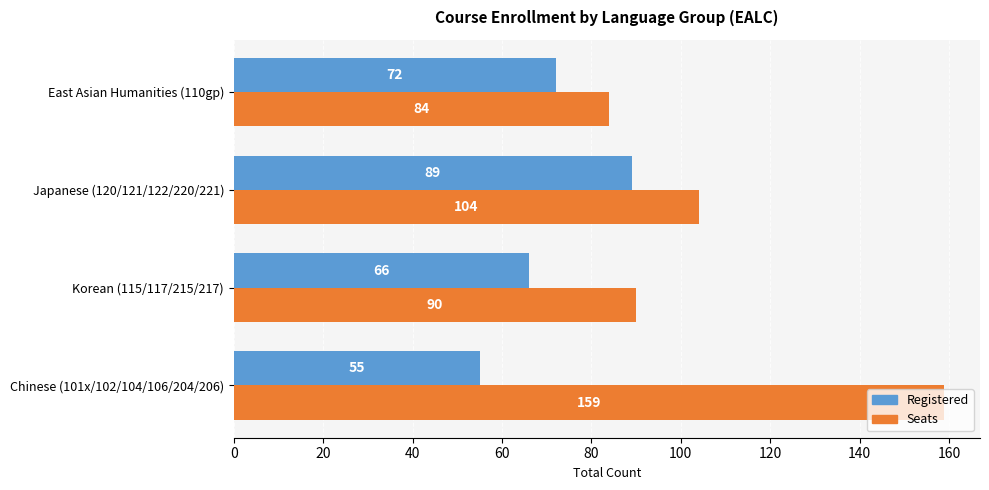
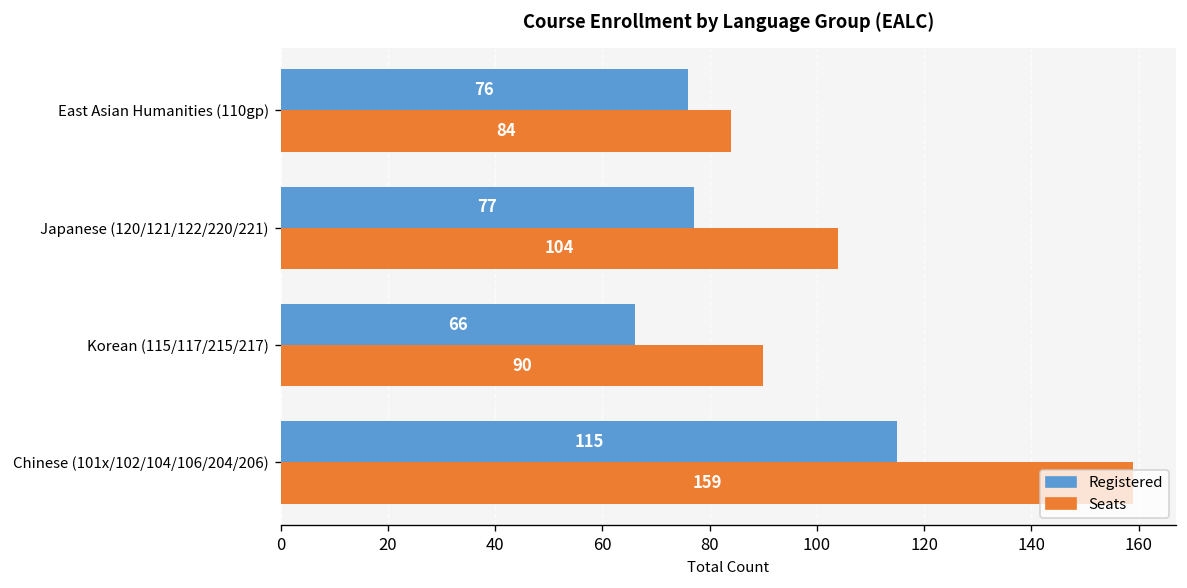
  {
    "Registered": {
-     "East Asian Humanities (110gp)": 72,
-     "Japanese (120/121/122/220/221)": 89,
+     "East Asian Humanities (110gp)": 76,
+     "Japanese (120/121/122/220/221)": 77,
      "Korean (115/117/215/217)": 66,
-     "Chinese (101x/102/104/106/204/206)": 55
+     "Chinese (101x/102/104/106/204/206)": 115
    },
    "Seats": {
      "East Asian Humanities (110gp)": 84,
      "Japanese (120/121/122/220/221)": 104,
      "Korean (115/117/215/217)": 90
    }
  }
